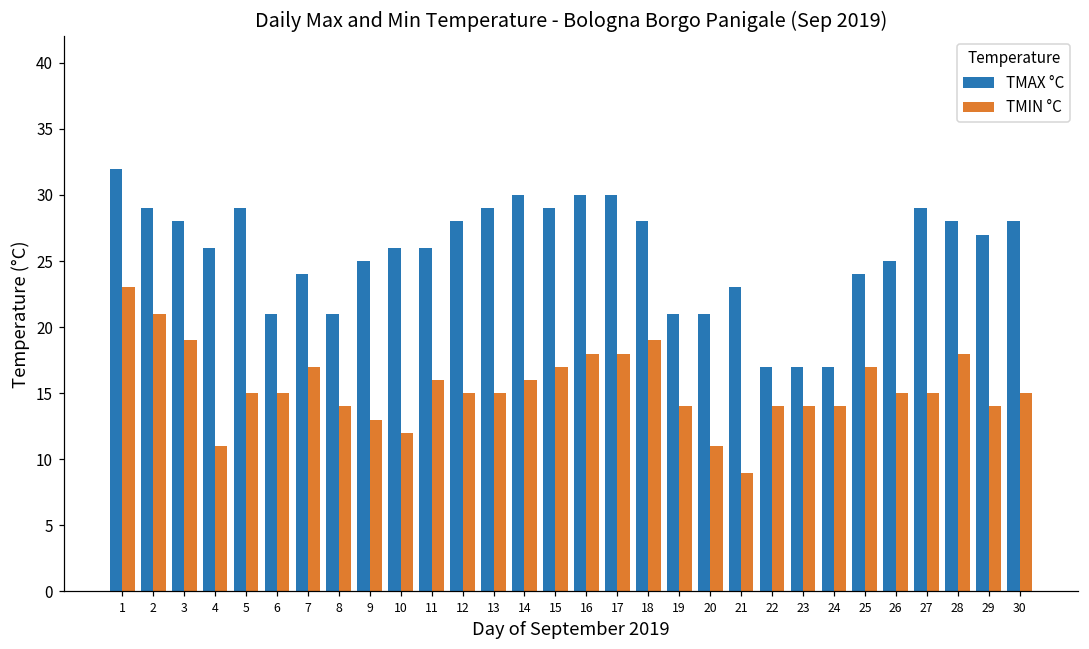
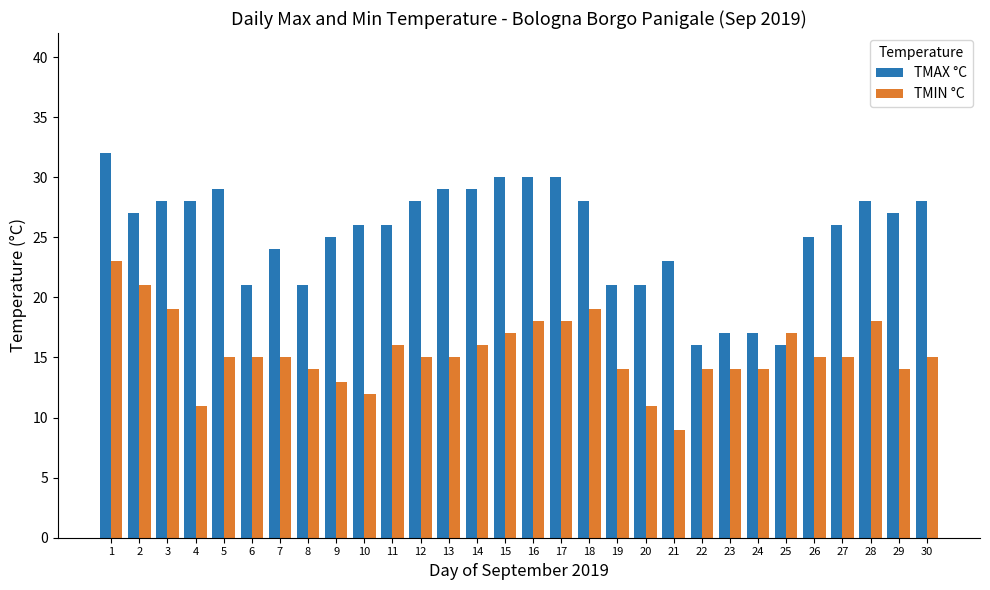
  {
    "TMAX °C": {
      "1": 32,
-     "2": 29,
+     "2": 27,
      "3": 28,
-     "4": 26,
+     "4": 28,
      "5": 29,
      "6": 21,
      "7": 24,
      "8": 21,
      "9": 25,
      "10": 26,
      "11": 26,
      "12": 28,
      "13": 29,
-     "14": 30,
-     "15": 29,
+     "14": 29,
+     "15": 30,
      "16": 30,
      "17": 30,
      "18": 28,
      "19": 21,
      "20": 21,
      "21": 23,
-     "22": 17,
+     "22": 16,
      "23": 17,
      "24": 17,
-     "25": 24,
+     "25": 16,
      "26": 25,
-     "27": 29,
+     "27": 26,
      "28": 28,
      "29": 27,
      "30": 28
    },
    "TMIN °C": {
      "1": 23,
      "2": 21,
      "3": 19,
      "4": 11,
      "5": 15,
      "6": 15,
-     "7": 17,
+     "7": 15,
      "8": 14,
      "9": 13,
      "10": 12,
      "11": 16,
      "12": 15,
      "13": 15,
      "14": 16,
      "15": 17,
      "16": 18,
      "17": 18,
      "18": 19,
      "19": 14,
      "20": 11,
      "21": 9,
      "22": 14,
      "23": 14,
      "24": 14,
      "25": 17,
      "26": 15,
      "27": 15,
      "28": 18,
      "29": 14,
      "30": 15
    }
  }
